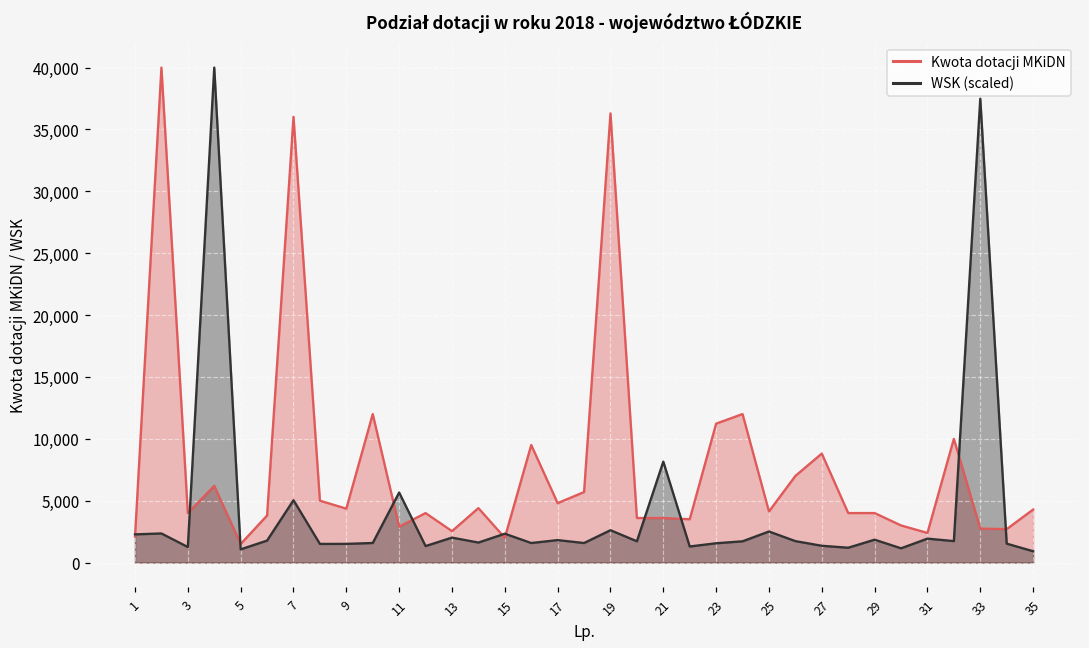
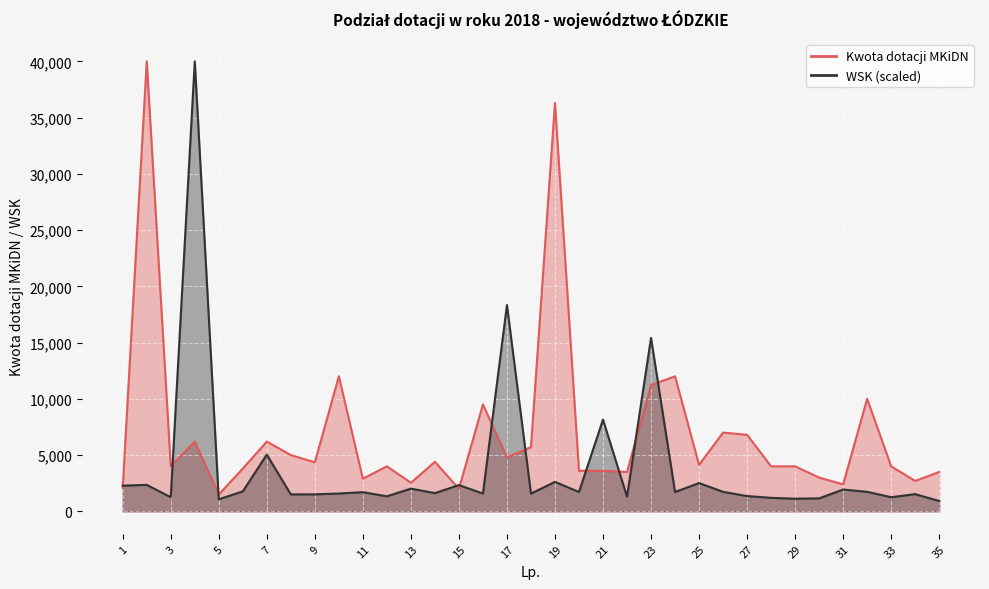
  {
    "Kwota dotacji MKiDN": {
      "3": "4,000",
      "5": "1,500",
-     "7": "36,000",
+     "7": "6,200",
      "9": "4,400",
      "11": "2,900",
      "13": "2,500",
      "15": "2,000",
      "17": "4,800",
      "19": "36,300",
      "21": "3,600",
      "23": "11,200",
      "25": "4,100",
-     "27": "8,800",
+     "27": "6,800",
      "29": "4,000",
      "31": "2,400",
-     "33": "2,700",
-     "35": "4,300"
+     "33": "4,000",
+     "35": "3,500"
    },
    "WSK (scaled)": {
      "3": "1,300",
      "5": "1,100",
      "7": "5,000",
      "9": "1,500",
-     "11": "5,700",
+     "11": "1,700",
      "13": "2,000",
      "15": "2,300",
-     "17": "1,800",
+     "17": "18,300",
      "19": "2,600",
      "21": "8,200",
-     "23": "1,600",
+     "23": "15,400",
      "25": "2,500",
      "27": "1,400",
-     "29": "1,800",
+     "29": "1,100",
      "31": "1,900",
-     "33": "37,500",
+     "33": "1,300",
      "35": "900"
    }
  }
